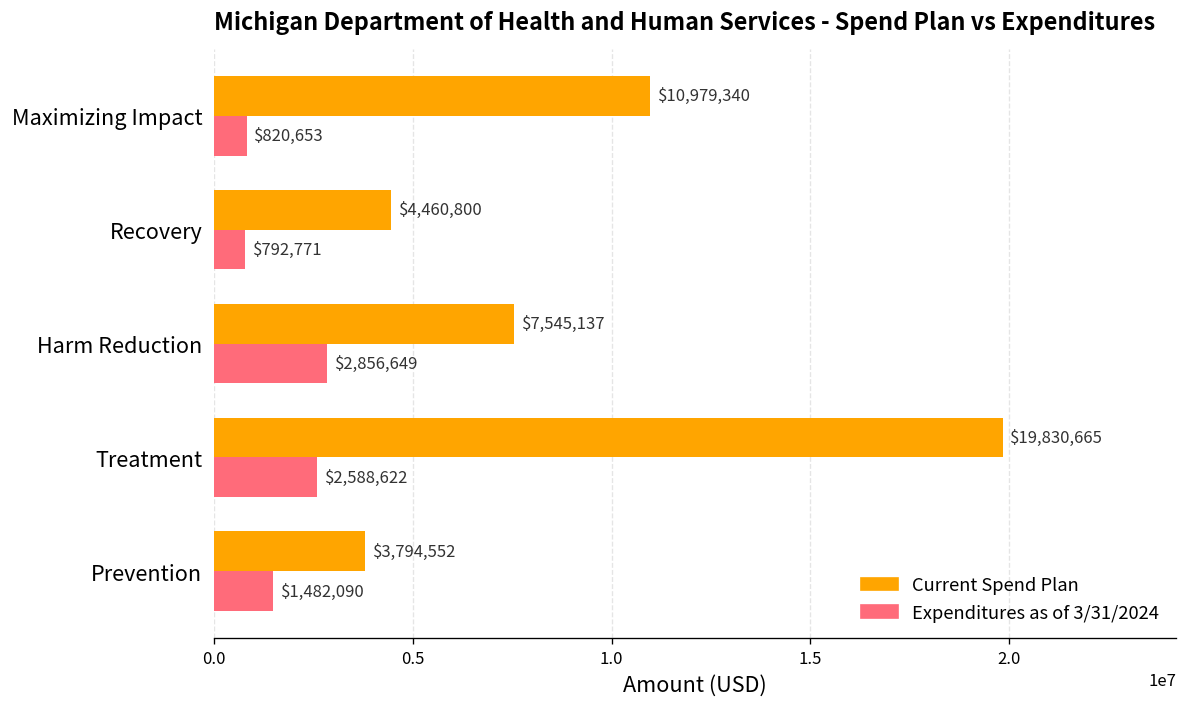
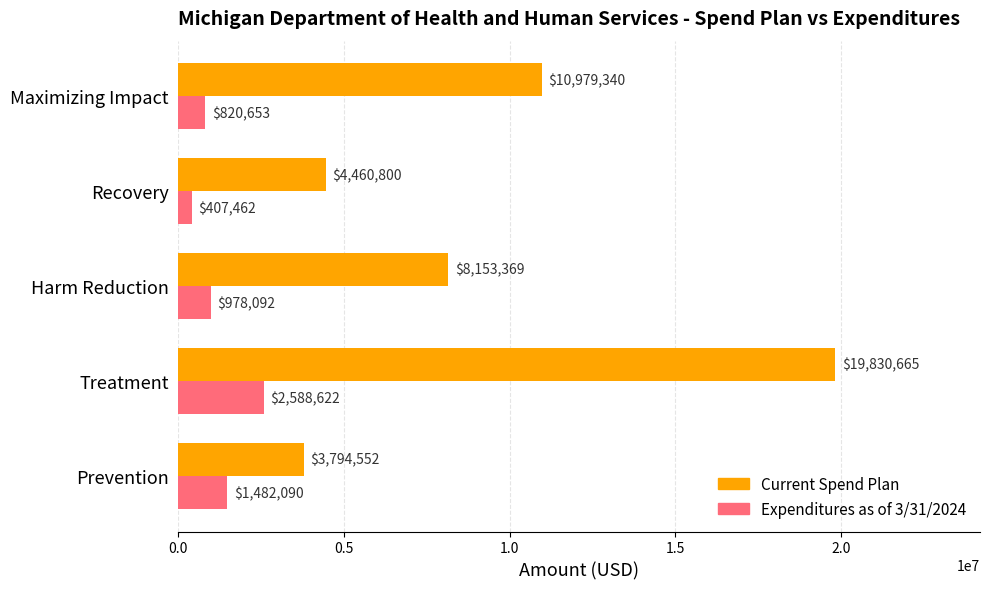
  {
    "Current Spend Plan": {
      "Maximizing Impact": "$10,979,340",
      "Recovery": "$4,460,800",
-     "Harm Reduction": "$7,545,137",
+     "Harm Reduction": "$8,153,369",
      "Treatment": "$19,830,665",
      "Prevention": "$3,794,552"
    },
    "Expenditures as of 3/31/2024": {
      "Maximizing Impact": "$820,653",
-     "Recovery": "$792,771",
-     "Harm Reduction": "$2,856,649",
+     "Recovery": "$407,462",
+     "Harm Reduction": "$978,092",
      "Treatment": "$2,588,622",
      "Prevention": "$1,482,090"
    }
  }
